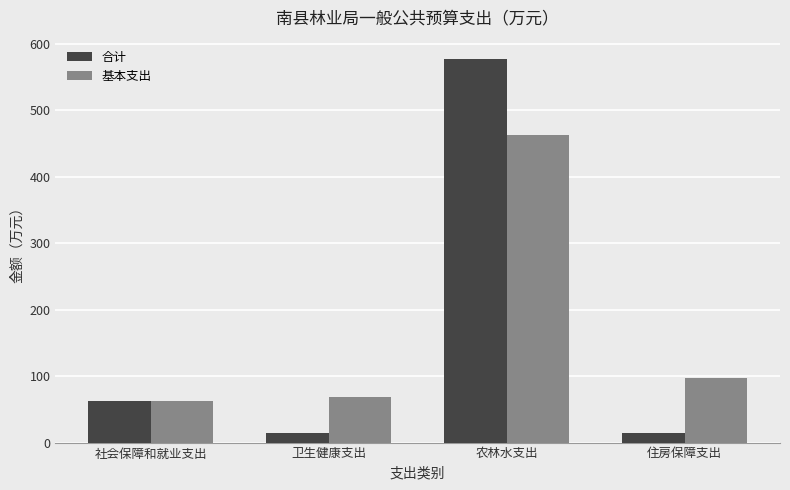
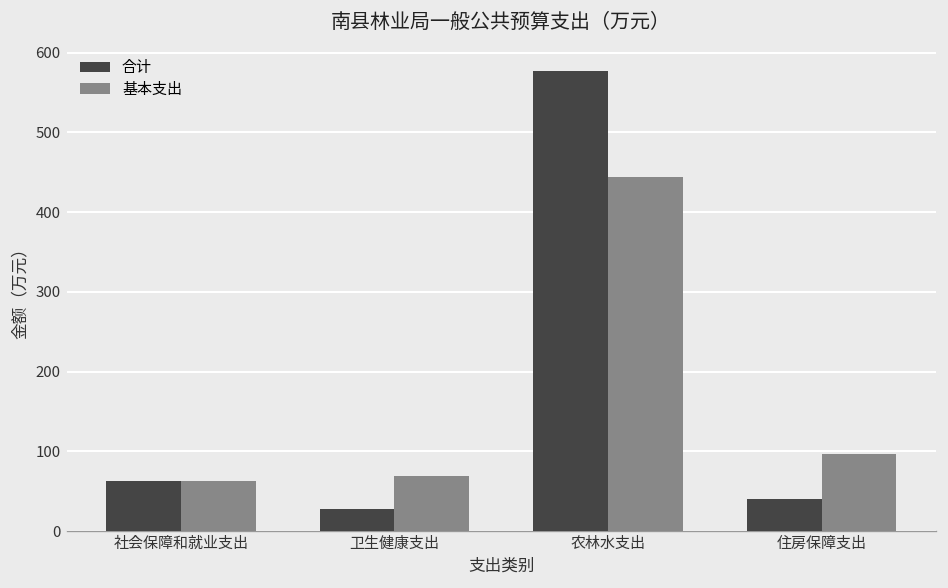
  {
    "合计": {
      "社会保障和就业支出": 60,
-     "卫生健康支出": 10,
+     "卫生健康支出": 30,
      "农林水支出": 580,
-     "住房保障支出": 20
+     "住房保障支出": 40
    },
    "基本支出": {
      "社会保障和就业支出": 60,
      "卫生健康支出": 70,
-     "农林水支出": 460,
+     "农林水支出": 440,
      "住房保障支出": 100
    }
  }
